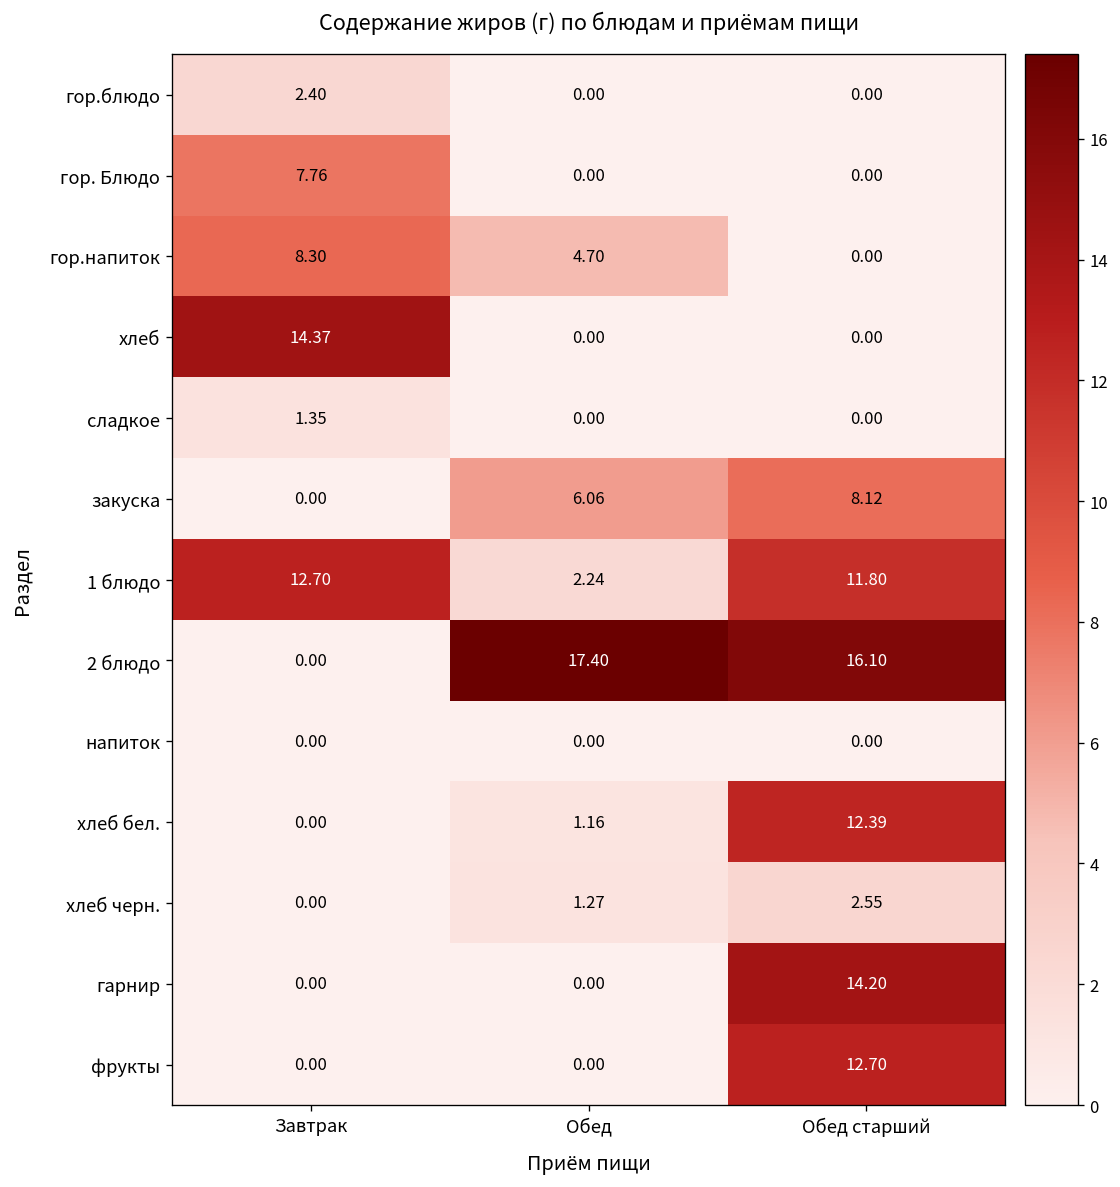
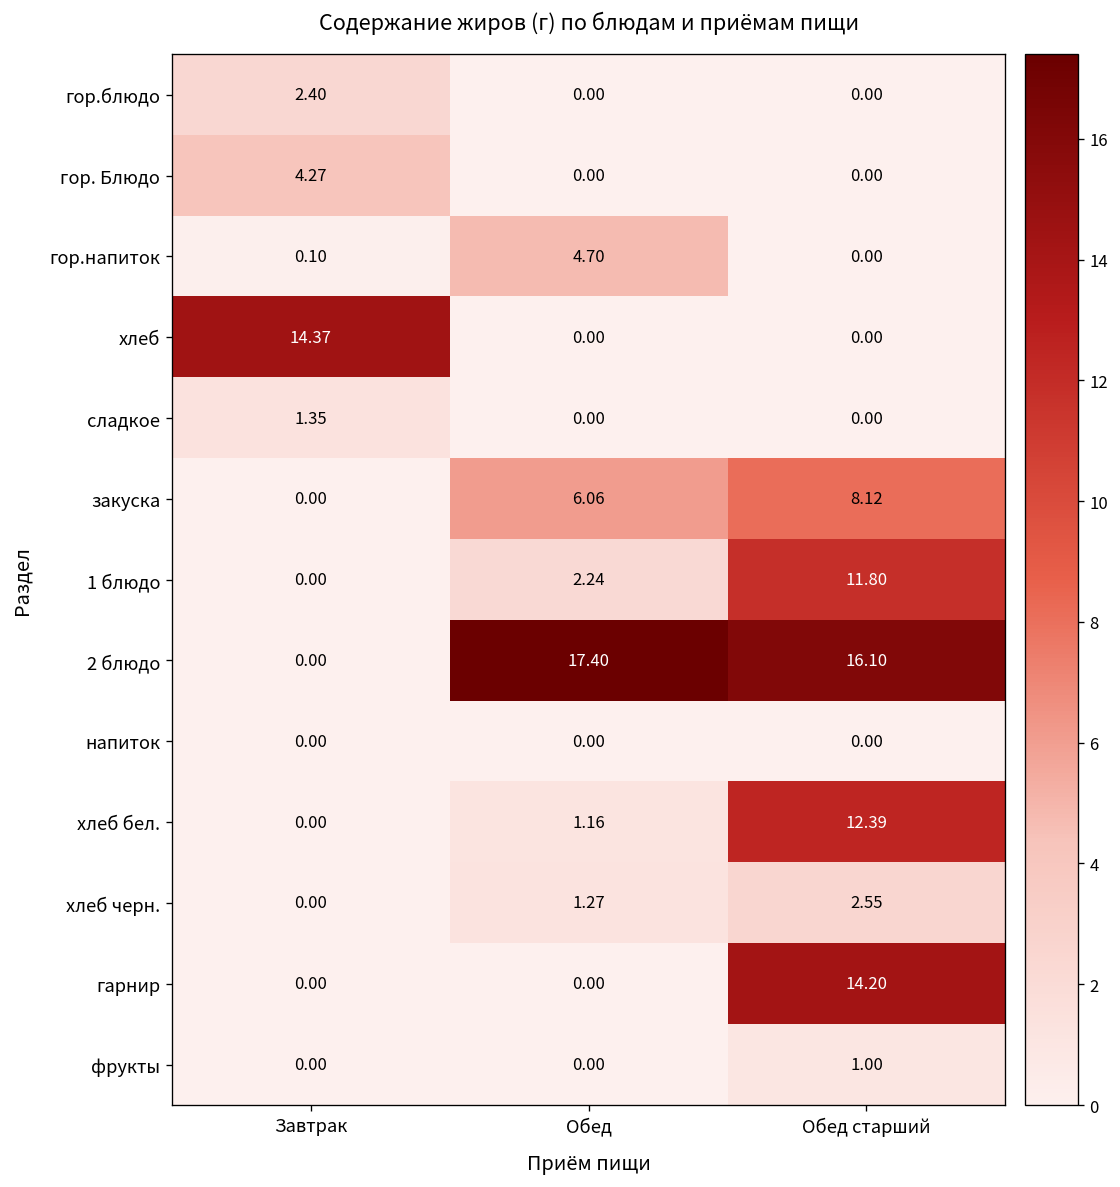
  {
    "гор.блюдо": {
      "Завтрак": 2.40,
      "Обед": 0.00,
      "Обед старший": 0.00
    },
    "гор. Блюдо": {
-     "Завтрак": 7.76,
+     "Завтрак": 4.27,
      "Обед": 0.00,
      "Обед старший": 0.00
    },
    "гор.напиток": {
-     "Завтрак": 8.30,
+     "Завтрак": 0.10,
      "Обед": 4.70,
      "Обед старший": 0.00
    },
    "хлеб": {
      "Завтрак": 14.37,
      "Обед": 0.00,
      "Обед старший": 0.00
    },
    "сладкое": {
      "Завтрак": 1.35,
      "Обед": 0.00,
      "Обед старший": 0.00
    },
    "закуска": {
      "Завтрак": 0.00,
      "Обед": 6.06,
      "Обед старший": 8.12
    },
    "1 блюдо": {
-     "Завтрак": 12.70,
+     "Завтрак": 0.00,
      "Обед": 2.24,
      "Обед старший": 11.80
    },
    "2 блюдо": {
      "Завтрак": 0.00,
      "Обед": 17.40,
      "Обед старший": 16.10
    },
    "напиток": {
      "Завтрак": 0.00,
      "Обед": 0.00,
      "Обед старший": 0.00
    },
    "хлеб бел.": {
      "Завтрак": 0.00,
      "Обед": 1.16,
      "Обед старший": 12.39
    },
    "хлеб черн.": {
      "Завтрак": 0.00,
      "Обед": 1.27,
      "Обед старший": 2.55
    },
    "гарнир": {
      "Завтрак": 0.00,
      "Обед": 0.00,
      "Обед старший": 14.20
    },
    "фрукты": {
      "Завтрак": 0.00,
      "Обед": 0.00,
-     "Обед старший": 12.70
+     "Обед старший": 1.00
    }
  }
